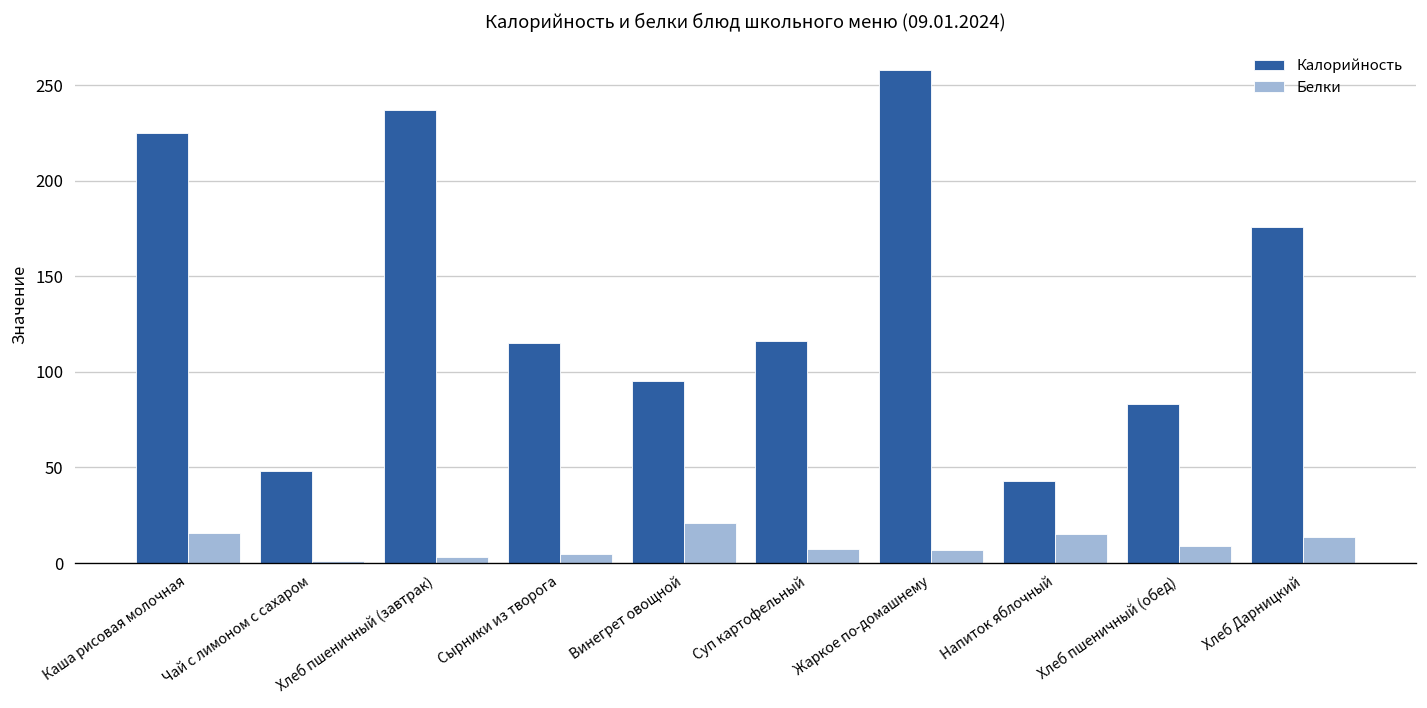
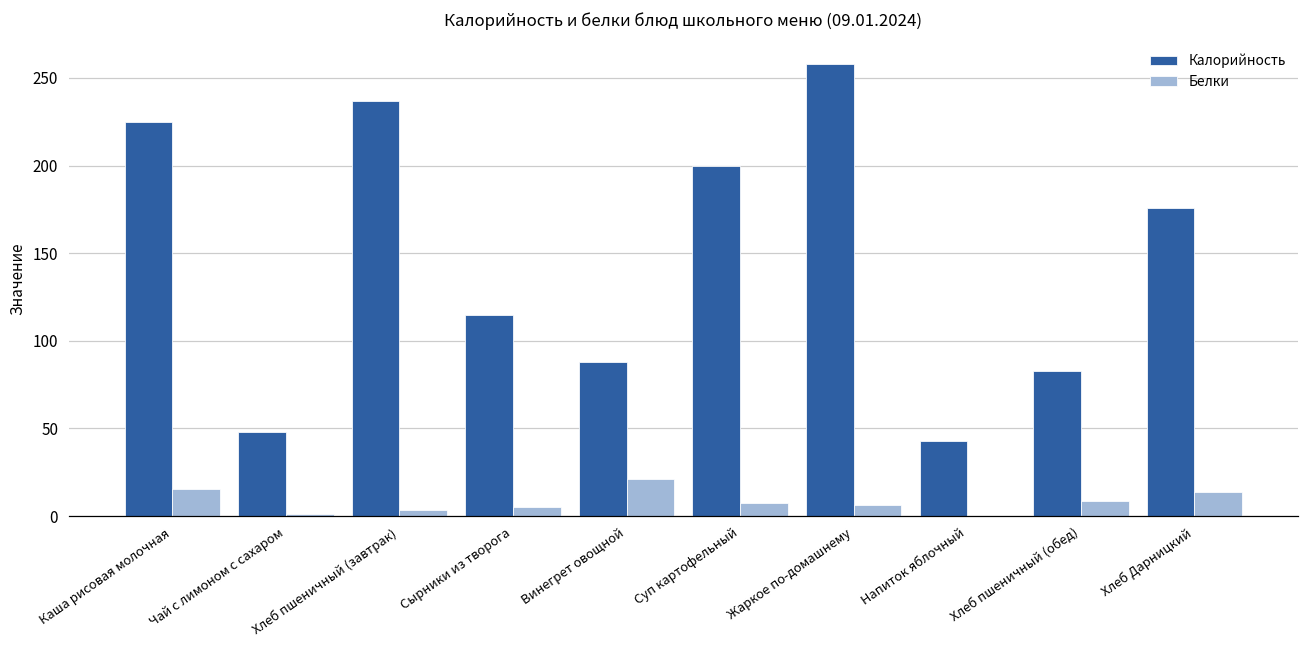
  {
    "Калорийность": {
      "Каша рисовая молочная": 225,
      "Чай с лимоном с сахаром": 48,
      "Хлеб пшеничный (завтрак)": 237,
      "Сырники из творога": 115,
-     "Винегрет овощной": 95,
-     "Суп картофельный": 116,
+     "Винегрет овощной": 88,
+     "Суп картофельный": 200,
      "Жаркое по-домашнему": 258,
      "Напиток яблочный": 43,
      "Хлеб пшеничный (обед)": 83,
      "Хлеб Дарницкий": 176
    },
    "Белки": {
      "Каша рисовая молочная": 16,
      "Хлеб пшеничный (завтрак)": 3,
      "Сырники из творога": 5,
      "Винегрет овощной": 21,
      "Суп картофельный": 8,
      "Жаркое по-домашнему": 7,
-     "Напиток яблочный": 15,
+     "Напиток яблочный": 0,
      "Хлеб пшеничный (обед)": 9,
      "Хлеб Дарницкий": 14
    }
  }
